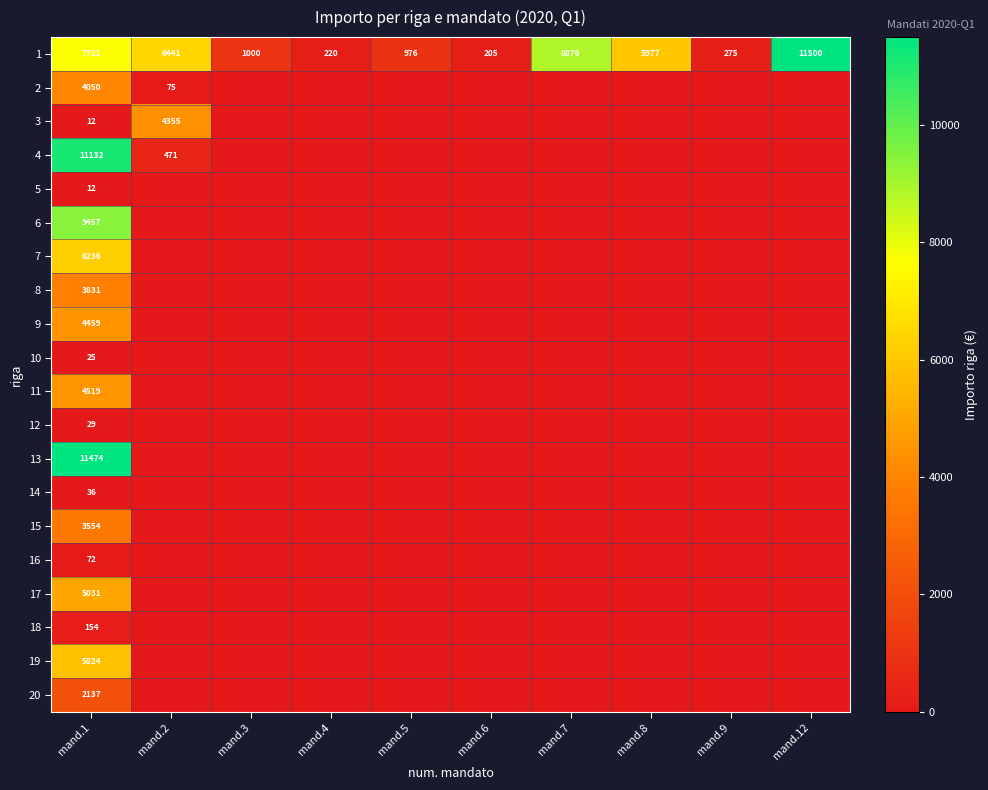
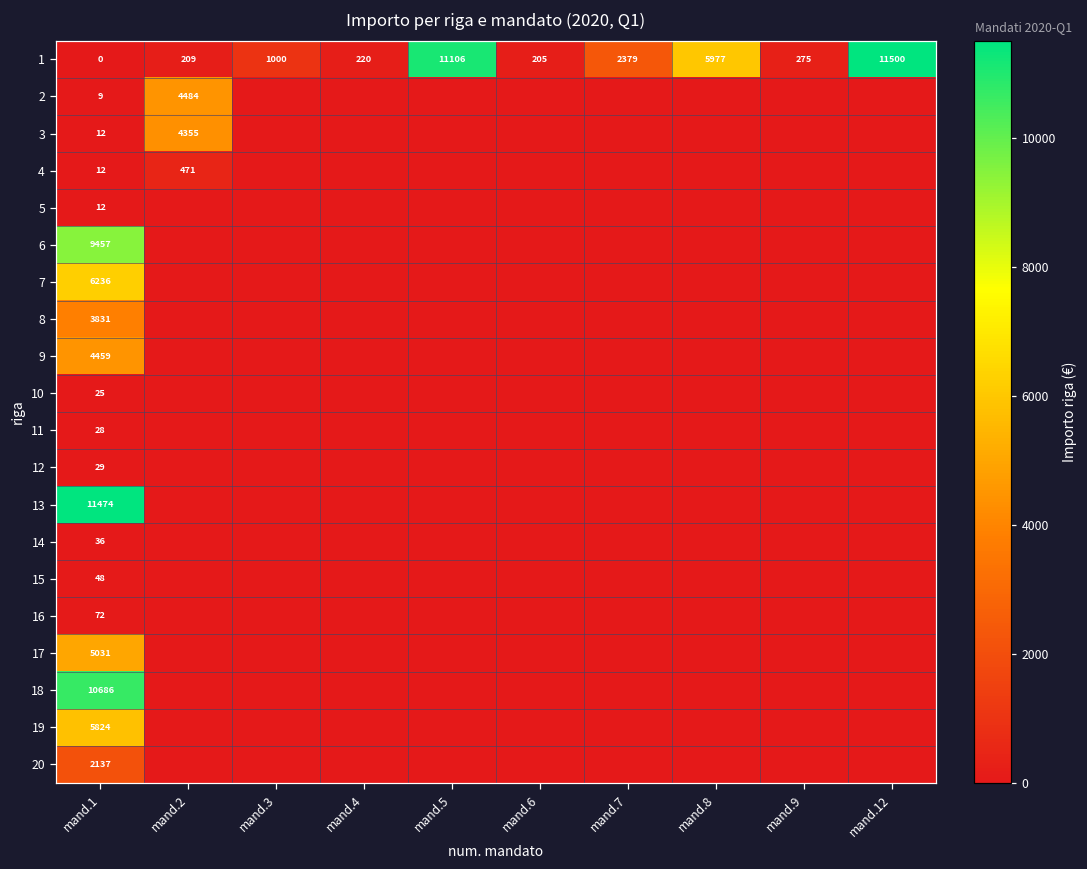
  {
    "1": {
-     "mand.1": 7721,
-     "mand.2": 6441,
+     "mand.1": 0,
+     "mand.2": 209,
      "mand.3": 1000,
      "mand.4": 220,
-     "mand.5": 976,
+     "mand.5": 11106,
      "mand.6": 205,
-     "mand.7": 8876,
+     "mand.7": 2379,
      "mand.8": 5977,
      "mand.9": 275,
      "mand.12": 11500
    },
    "2": {
-     "mand.1": 4050,
-     "mand.2": 75
+     "mand.1": 9,
+     "mand.2": 4484
    },
    "3": {
      "mand.1": 12,
      "mand.2": 4355
    },
    "4": {
-     "mand.1": 11132,
+     "mand.1": 12,
      "mand.2": 471
    },
    "5": {
      "mand.1": 12
    },
    "6": {
      "mand.1": 9457
    },
    "7": {
      "mand.1": 6236
    },
    "8": {
      "mand.1": 3831
    },
    "9": {
      "mand.1": 4459
    },
    "10": {
      "mand.1": 25
    },
    "11": {
-     "mand.1": 4519
+     "mand.1": 28
    },
    "12": {
      "mand.1": 29
    },
    "13": {
      "mand.1": 11474
    },
    "14": {
      "mand.1": 36
    },
    "15": {
-     "mand.1": 3554
+     "mand.1": 48
    },
    "16": {
      "mand.1": 72
    },
    "17": {
      "mand.1": 5031
    },
    "18": {
-     "mand.1": 154
+     "mand.1": 10686
    },
    "19": {
      "mand.1": 5824
    },
    "20": {
      "mand.1": 2137
    }
  }
